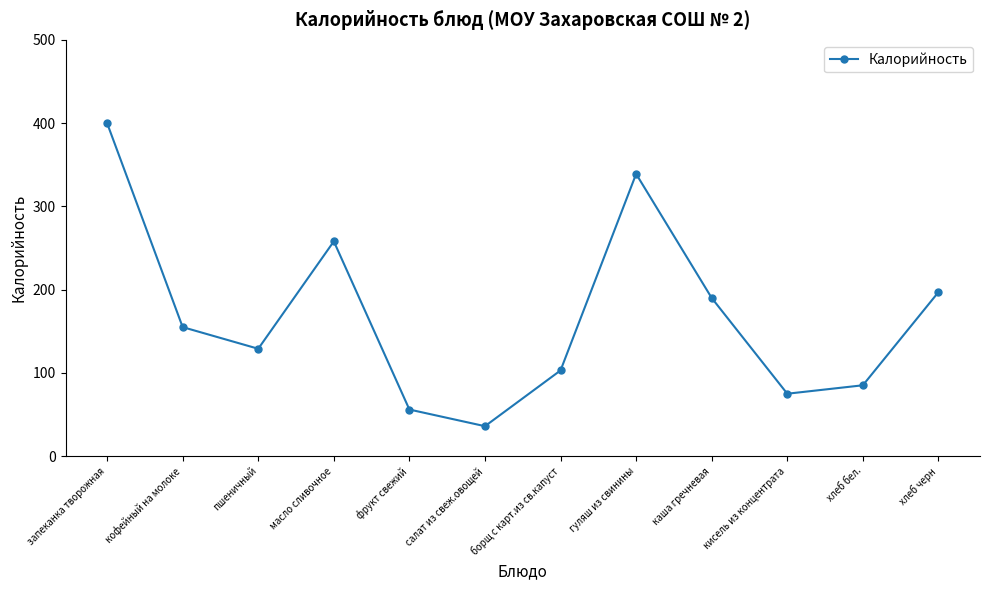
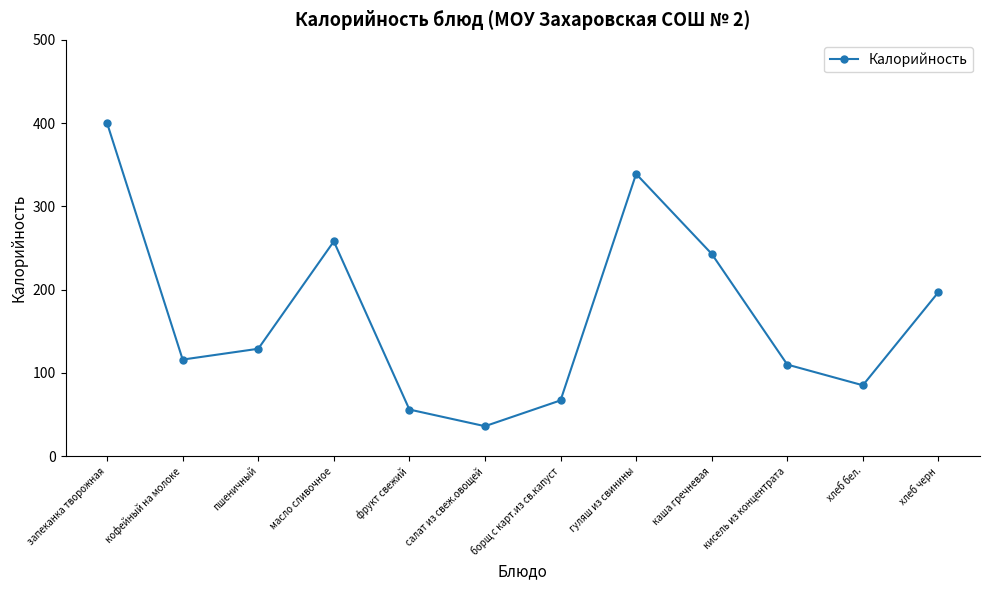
  {
    "запеканка творожная": 400,
-   "кофейный на молоке": 160,
+   "кофейный на молоке": 120,
    "пшеничный": 130,
    "масло сливочное": 260,
    "фрукт свежий": 60,
    "салат из свеж.овощей": 40,
-   "борщ с карт.из св.капуст": 100,
+   "борщ с карт.из св.капуст": 70,
    "гуляш из свинины": 340,
-   "каша гречневая": 190,
-   "кисель из концентрата": 80,
+   "каша гречневая": 240,
+   "кисель из концентрата": 110,
    "хлеб бел.": 90,
    "хлеб черн": 200
  }
